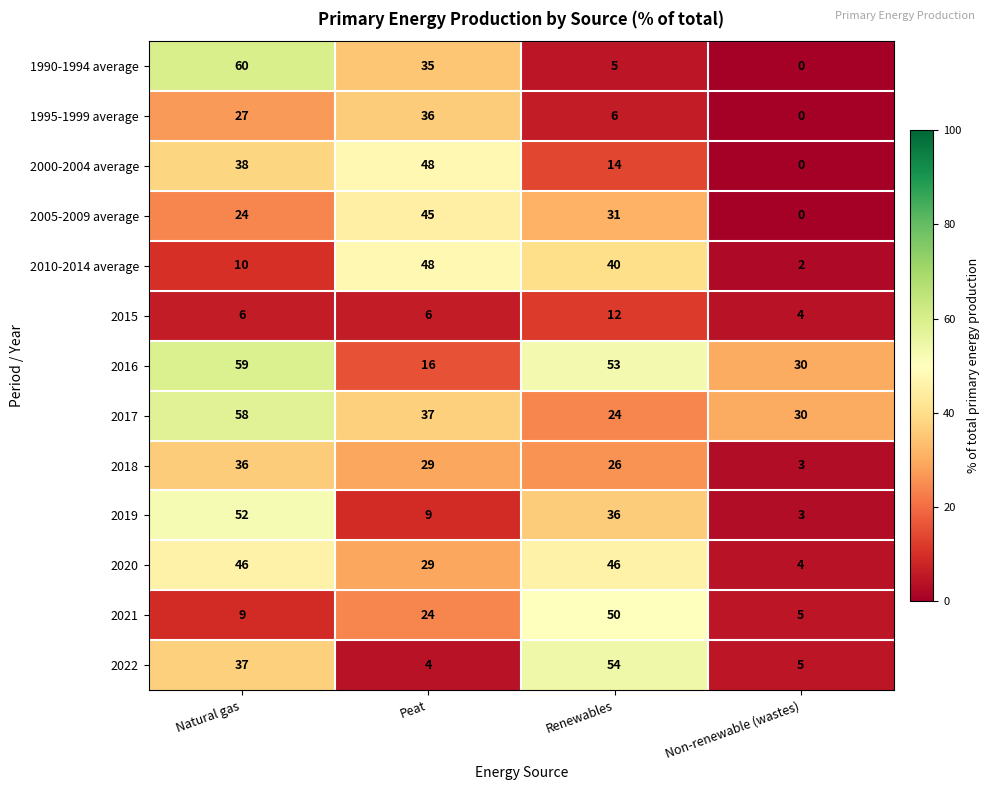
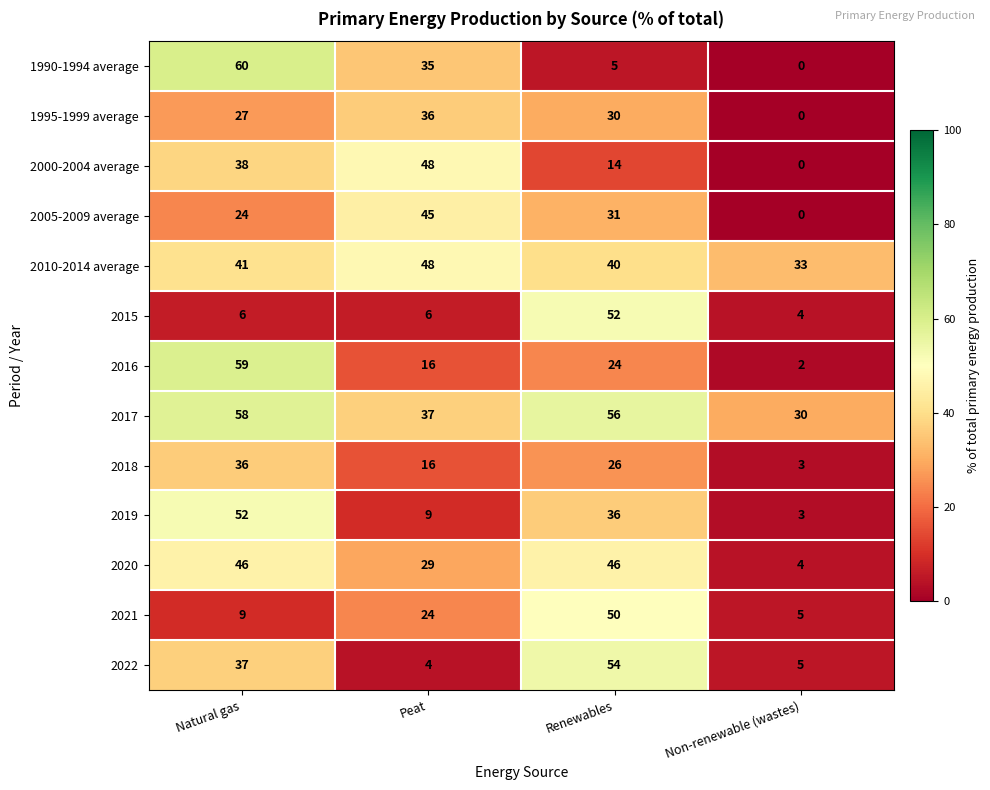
  {
    "1990-1994 average": {
      "Natural gas": 60,
      "Peat": 35,
      "Renewables": 5,
      "Non-renewable (wastes)": 0
    },
    "1995-1999 average": {
      "Natural gas": 27,
      "Peat": 36,
-     "Renewables": 6,
+     "Renewables": 30,
      "Non-renewable (wastes)": 0
    },
    "2000-2004 average": {
      "Natural gas": 38,
      "Peat": 48,
      "Renewables": 14,
      "Non-renewable (wastes)": 0
    },
    "2005-2009 average": {
      "Natural gas": 24,
      "Peat": 45,
      "Renewables": 31,
      "Non-renewable (wastes)": 0
    },
    "2010-2014 average": {
-     "Natural gas": 10,
+     "Natural gas": 41,
      "Peat": 48,
      "Renewables": 40,
-     "Non-renewable (wastes)": 2
+     "Non-renewable (wastes)": 33
    },
    "2015": {
      "Natural gas": 6,
      "Peat": 6,
-     "Renewables": 12,
+     "Renewables": 52,
      "Non-renewable (wastes)": 4
    },
    "2016": {
      "Natural gas": 59,
      "Peat": 16,
-     "Renewables": 53,
-     "Non-renewable (wastes)": 30
+     "Renewables": 24,
+     "Non-renewable (wastes)": 2
    },
    "2017": {
      "Natural gas": 58,
      "Peat": 37,
-     "Renewables": 24,
+     "Renewables": 56,
      "Non-renewable (wastes)": 30
    },
    "2018": {
      "Natural gas": 36,
-     "Peat": 29,
+     "Peat": 16,
      "Renewables": 26,
      "Non-renewable (wastes)": 3
    },
    "2019": {
      "Natural gas": 52,
      "Peat": 9,
      "Renewables": 36,
      "Non-renewable (wastes)": 3
    },
    "2020": {
      "Natural gas": 46,
      "Peat": 29,
      "Renewables": 46,
      "Non-renewable (wastes)": 4
    },
    "2021": {
      "Natural gas": 9,
      "Peat": 24,
      "Renewables": 50,
      "Non-renewable (wastes)": 5
    },
    "2022": {
      "Natural gas": 37,
      "Peat": 4,
      "Renewables": 54,
      "Non-renewable (wastes)": 5
    }
  }
